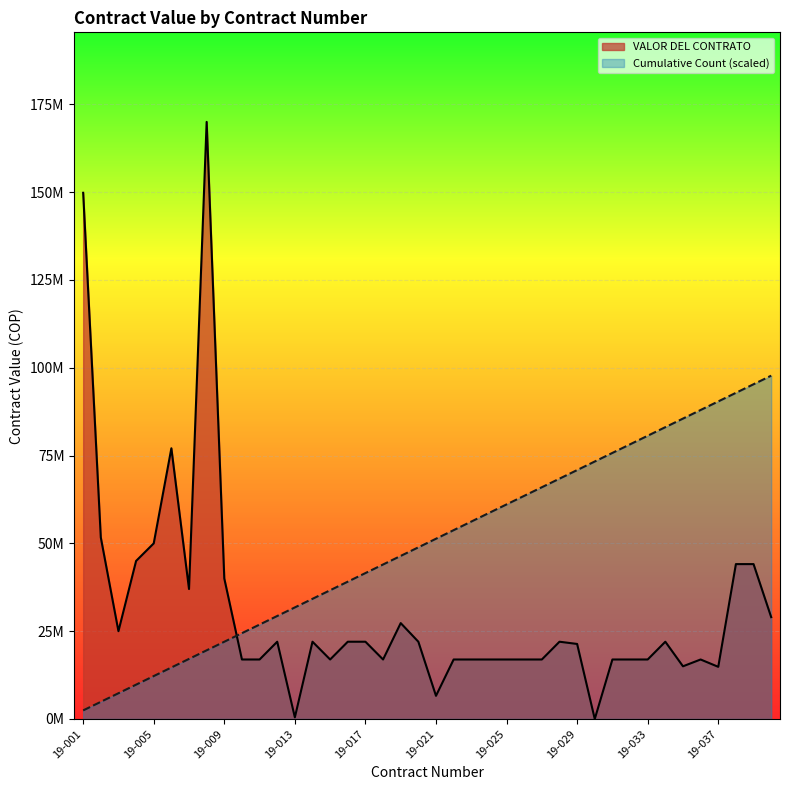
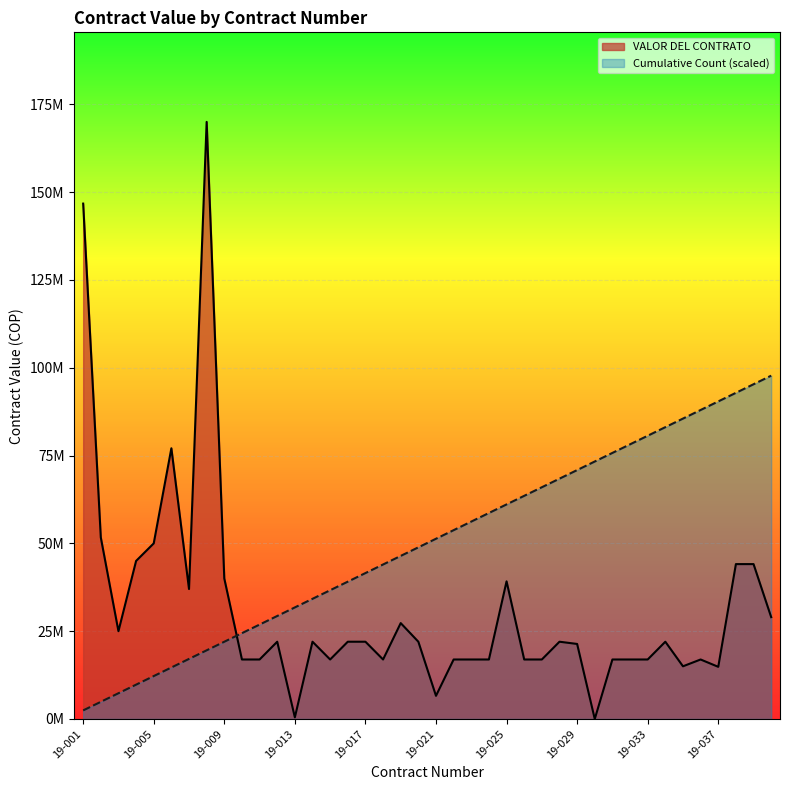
  {
    "VALOR DEL CONTRATO": {
-     "19-001": 150000000,
+     "19-001": 147000000,
      "19-005": 50000000,
      "19-009": 40000000,
      "19-013": 0,
      "19-017": 22000000,
      "19-021": 7000000,
-     "19-025": 17000000,
+     "19-025": 39000000,
      "19-029": 21000000,
      "19-033": 17000000,
      "19-037": 15000000
    },
    "Cumulative Count (scaled)": {
      "19-001": 2000000,
      "19-005": 12000000,
      "19-009": 22000000,
      "19-013": 32000000,
      "19-017": 42000000,
      "19-021": 51000000,
      "19-025": 61000000,
      "19-029": 71000000,
      "19-033": 81000000,
      "19-037": 90000000
    }
  }
